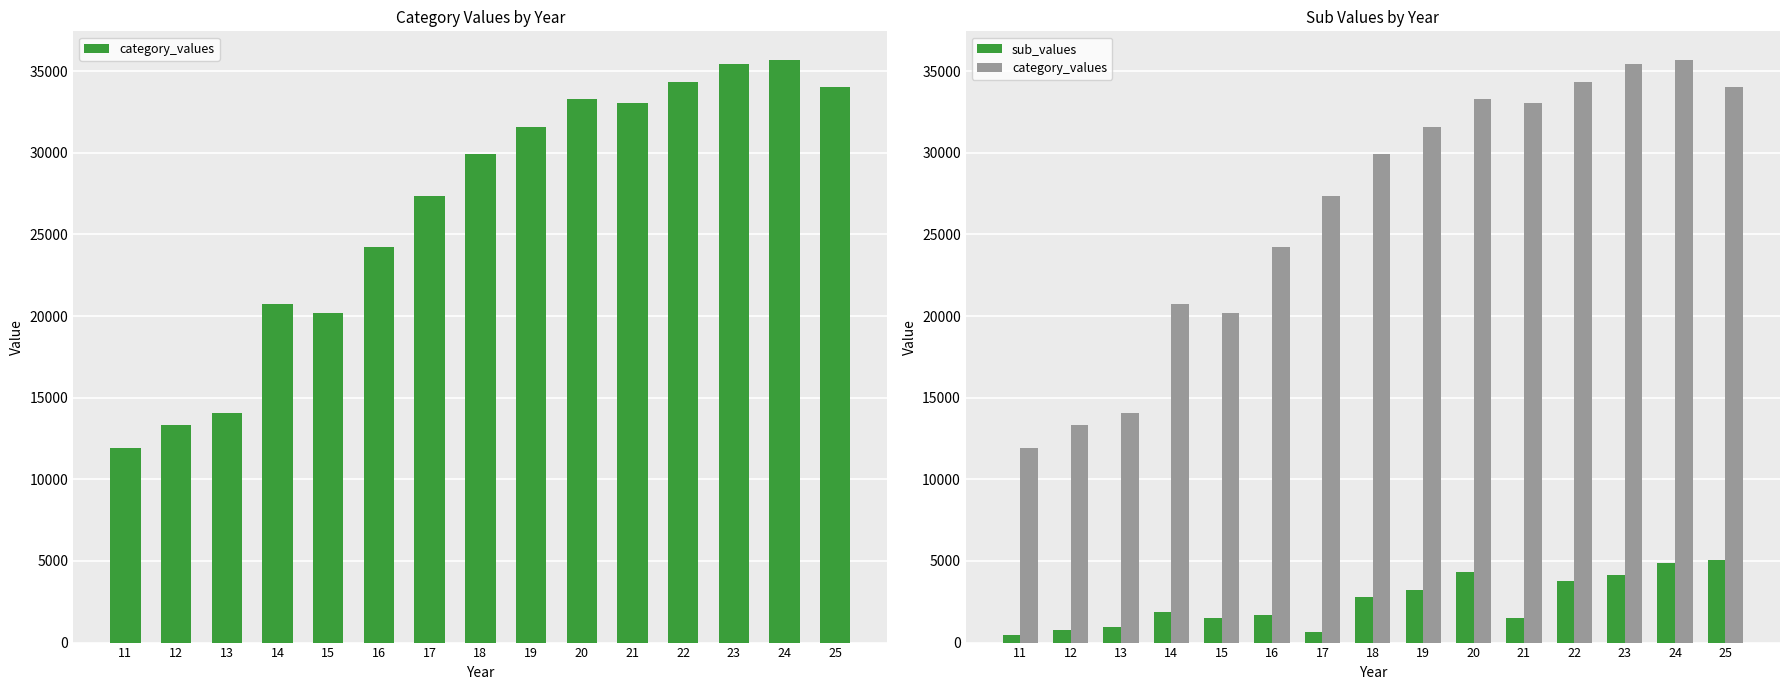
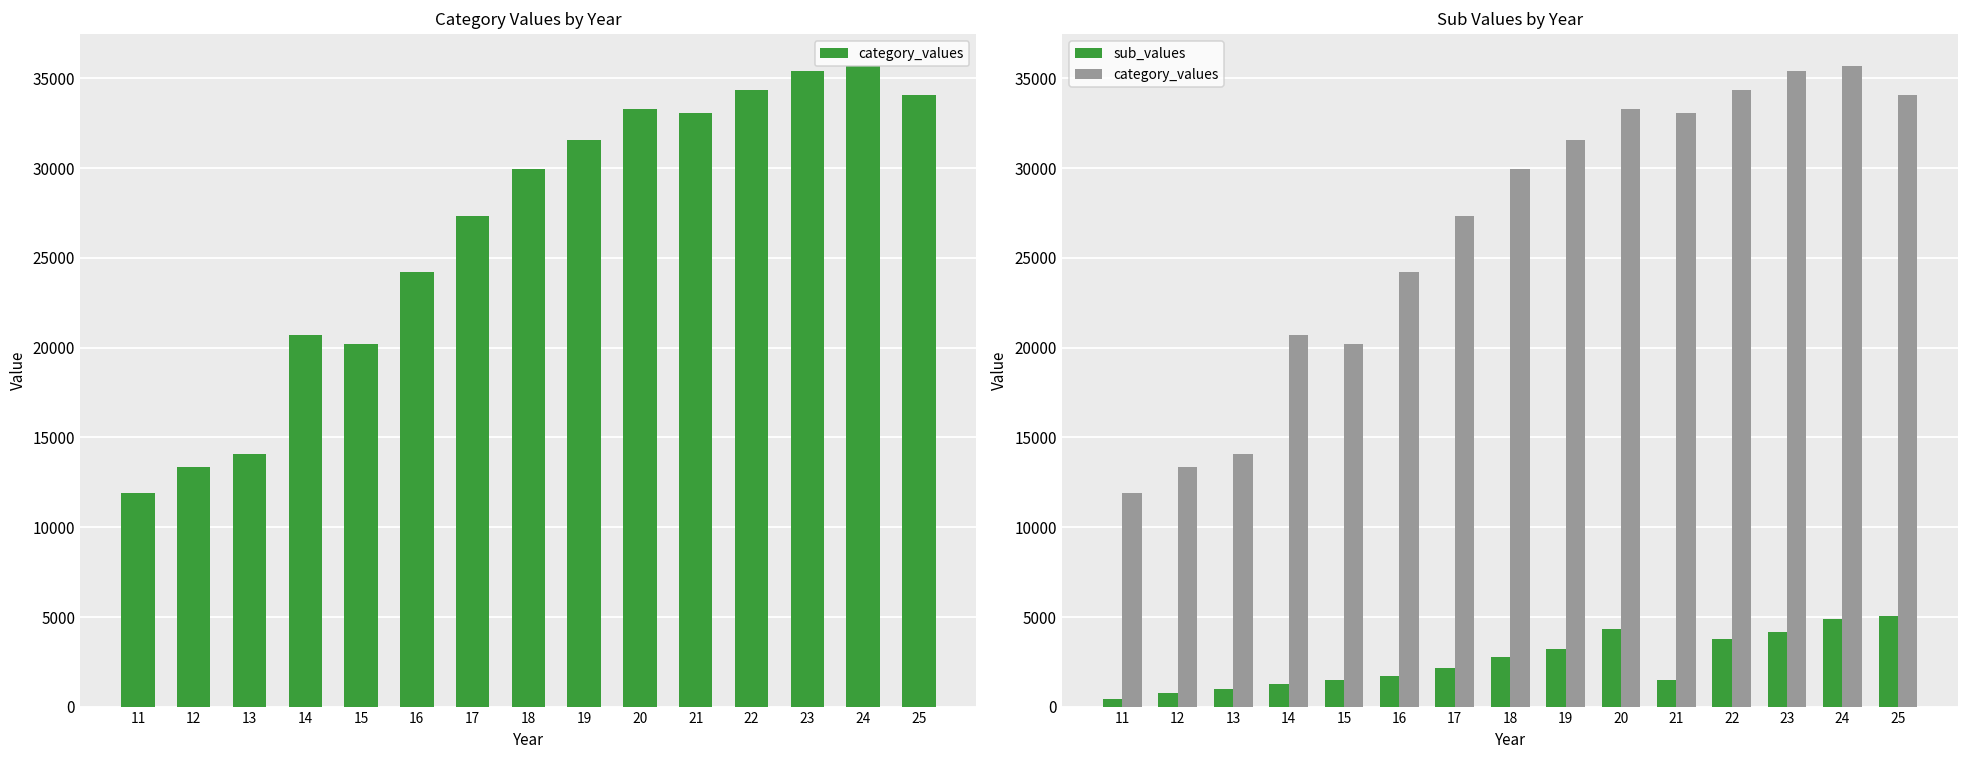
  {
    "Category Values by Year": {
      "11": 11900,
      "12": 13400,
      "13": 14100,
      "14": 20700,
      "15": 20200,
      "16": 24200,
      "17": 27300,
      "18": 30000,
      "19": 31600,
      "20": 33300,
      "21": 33100,
      "22": 34400,
      "23": 35400,
      "24": 35700,
      "25": 34100
    },
    "Sub Values by Year": {
      "sub_values": {
        "11": 400,
        "12": 800,
        "13": 1000,
-       "14": 1900,
+       "14": 1200,
        "15": 1500,
        "16": 1700,
-       "17": 700,
+       "17": 2100,
        "18": 2800,
        "19": 3200,
        "20": 4300,
        "21": 1500,
        "22": 3800,
        "23": 4100,
        "24": 4900,
        "25": 5000
      },
      "category_values": {
        "11": 11900,
        "12": 13400,
        "13": 14100,
        "14": 20700,
        "15": 20200,
        "16": 24200,
        "17": 27300,
        "18": 30000,
        "19": 31600,
        "20": 33300,
        "21": 33100,
        "22": 34400,
        "23": 35400,
        "24": 35700,
        "25": 34100
      }
    }
  }
